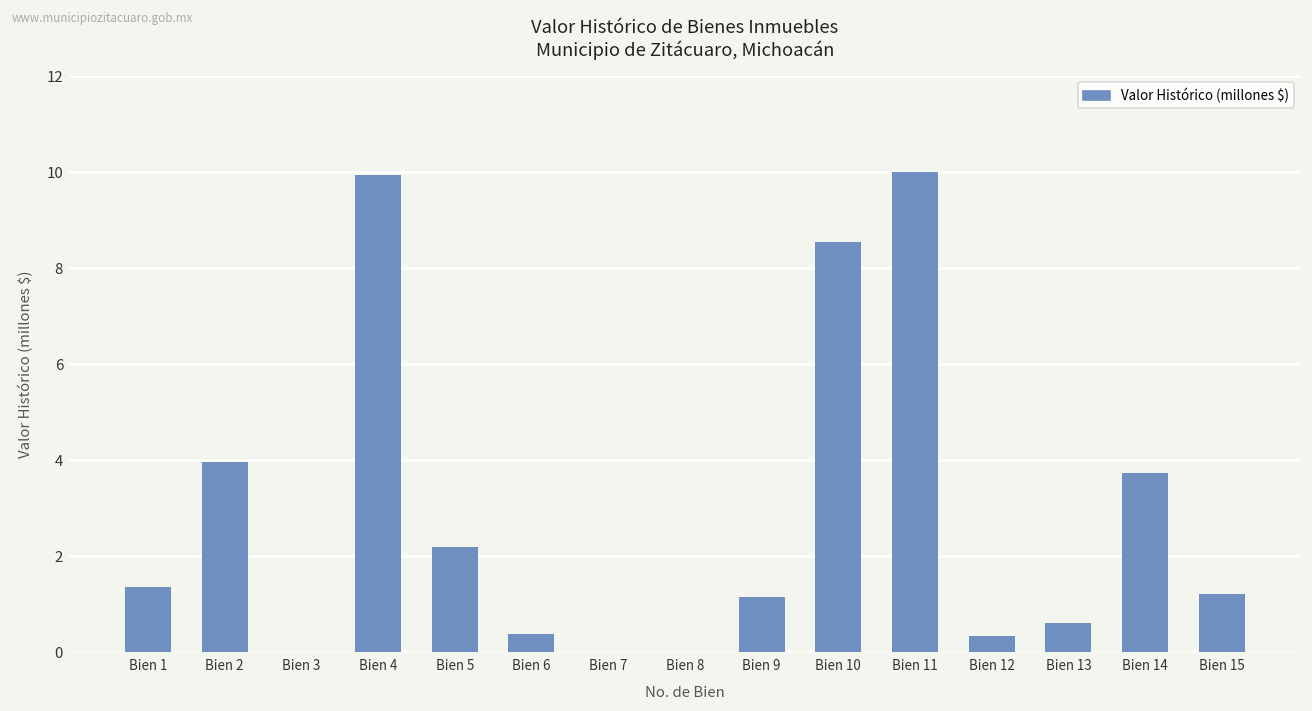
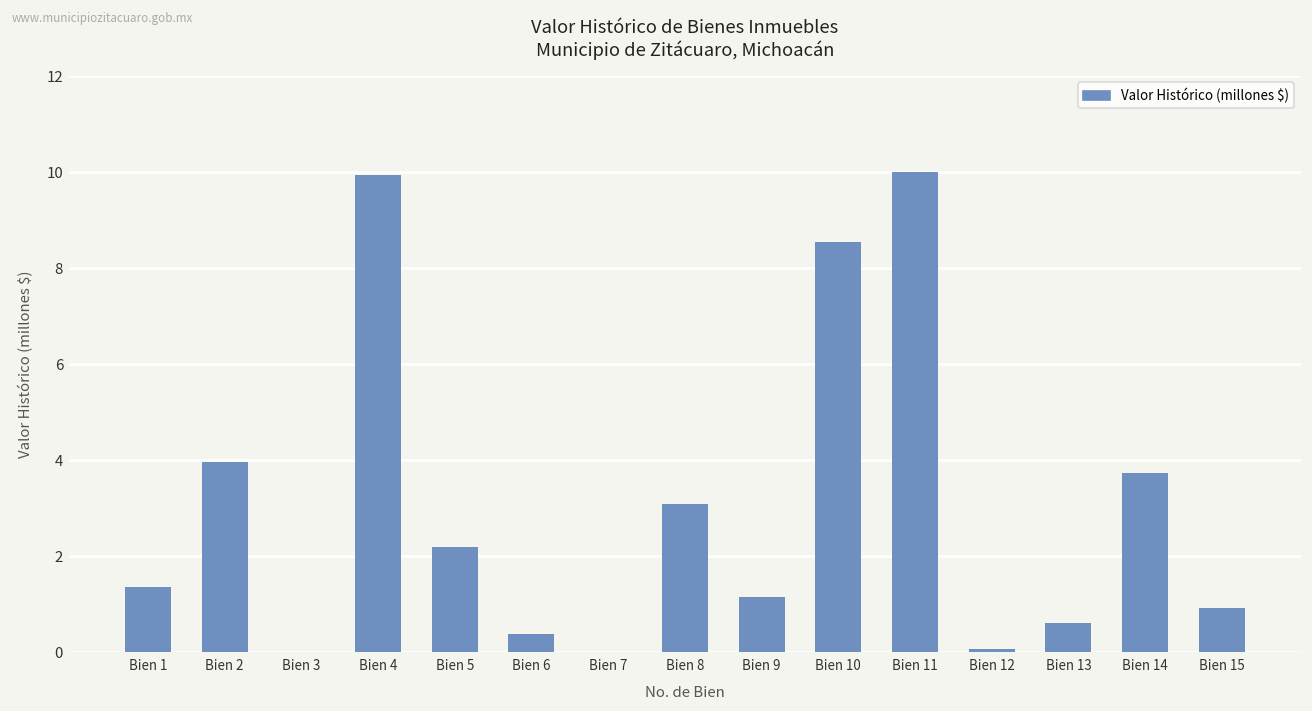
  {
    "Bien 1": 1.4,
    "Bien 2": 4.0,
    "Bien 3": 0.0,
    "Bien 4": 9.9,
    "Bien 5": 2.2,
    "Bien 6": 0.4,
-   "Bien 8": 0.0,
+   "Bien 8": 3.1,
    "Bien 9": 1.1,
    "Bien 10": 8.5,
    "Bien 11": 10.0,
-   "Bien 12": 0.3,
+   "Bien 12": 0.1,
    "Bien 13": 0.6,
    "Bien 14": 3.7,
-   "Bien 15": 1.2
+   "Bien 15": 0.9
  }
